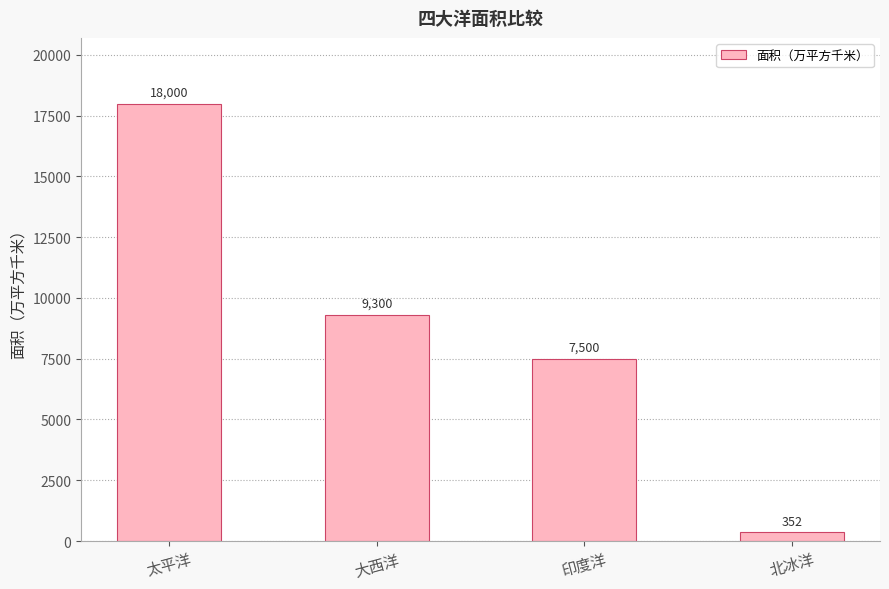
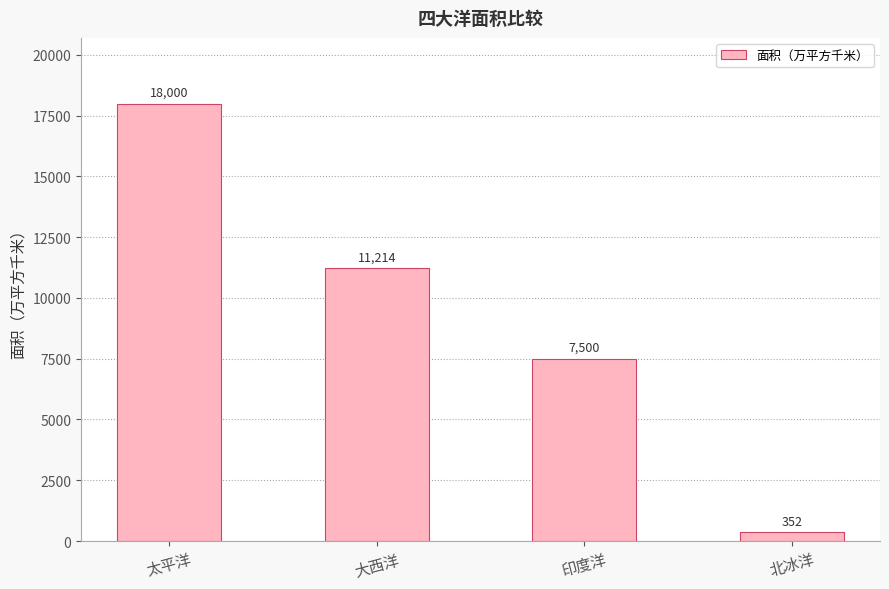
  {
    "太平洋": "18,000",
-   "大西洋": "9,300",
+   "大西洋": "11,214",
    "印度洋": "7,500",
    "北冰洋": "352"
  }
